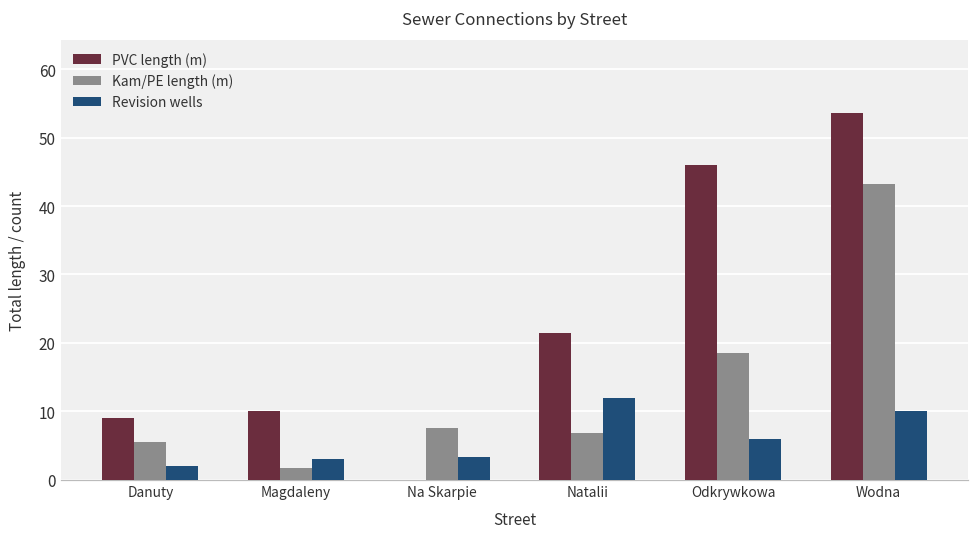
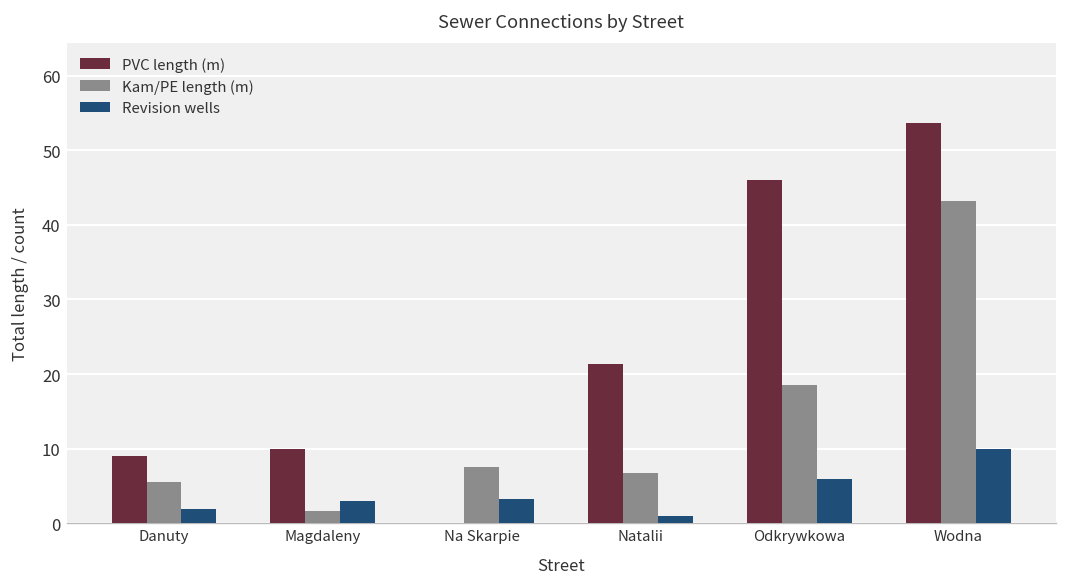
  {
    "PVC length (m)": {
      "Danuty": 9,
      "Magdaleny": 10,
      "Na Skarpie": 0,
      "Natalii": 21,
      "Odkrywkowa": 46,
      "Wodna": 54
    },
    "Kam/PE length (m)": {
      "Danuty": 6,
      "Magdaleny": 2,
      "Na Skarpie": 8,
      "Natalii": 7,
      "Odkrywkowa": 19,
      "Wodna": 43
    },
    "Revision wells": {
      "Danuty": 2,
      "Magdaleny": 3,
      "Na Skarpie": 3,
-     "Natalii": 12,
+     "Natalii": 1,
      "Odkrywkowa": 6,
      "Wodna": 10
    }
  }
